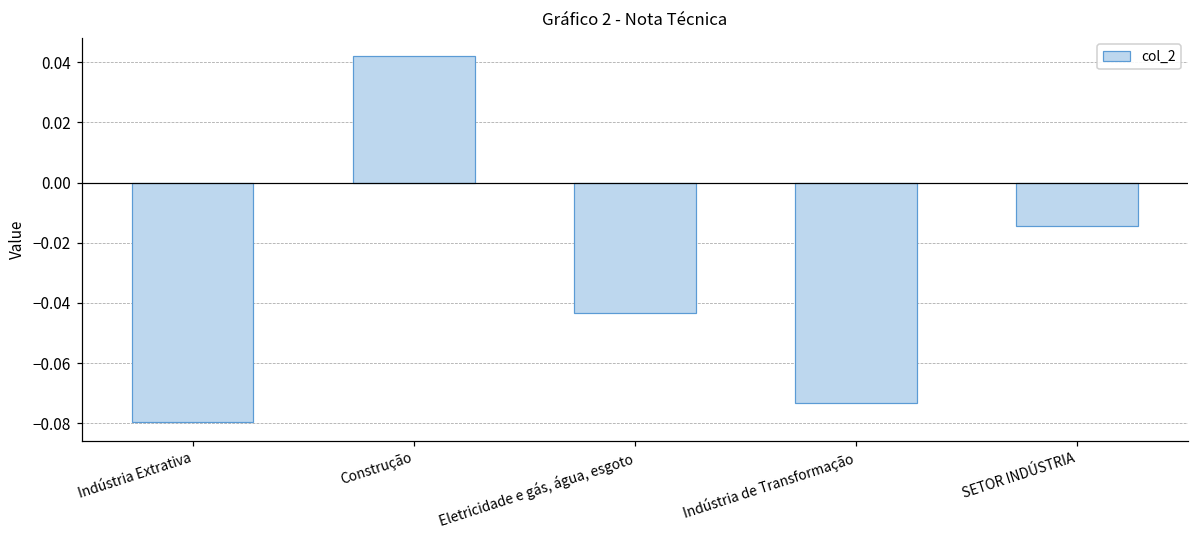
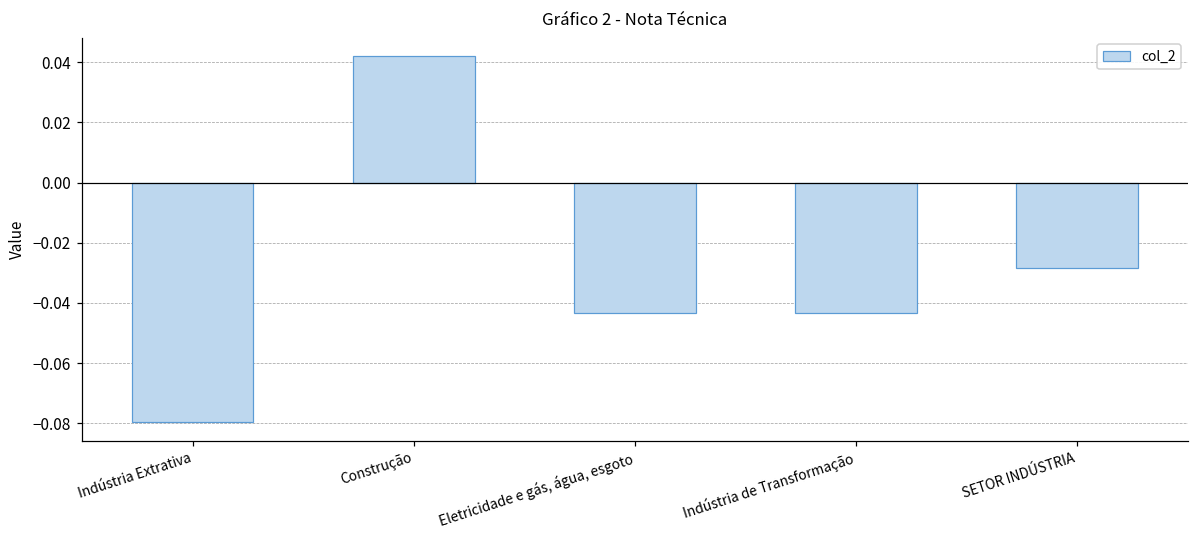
  {
    "Indústria Extrativa": -0.080,
    "Construção": 0.042,
    "Eletricidade e gás, água, esgoto": -0.043,
-   "Indústria de Transformação": -0.073,
-   "SETOR INDÚSTRIA": -0.014
+   "Indústria de Transformação": -0.043,
+   "SETOR INDÚSTRIA": -0.029
  }
